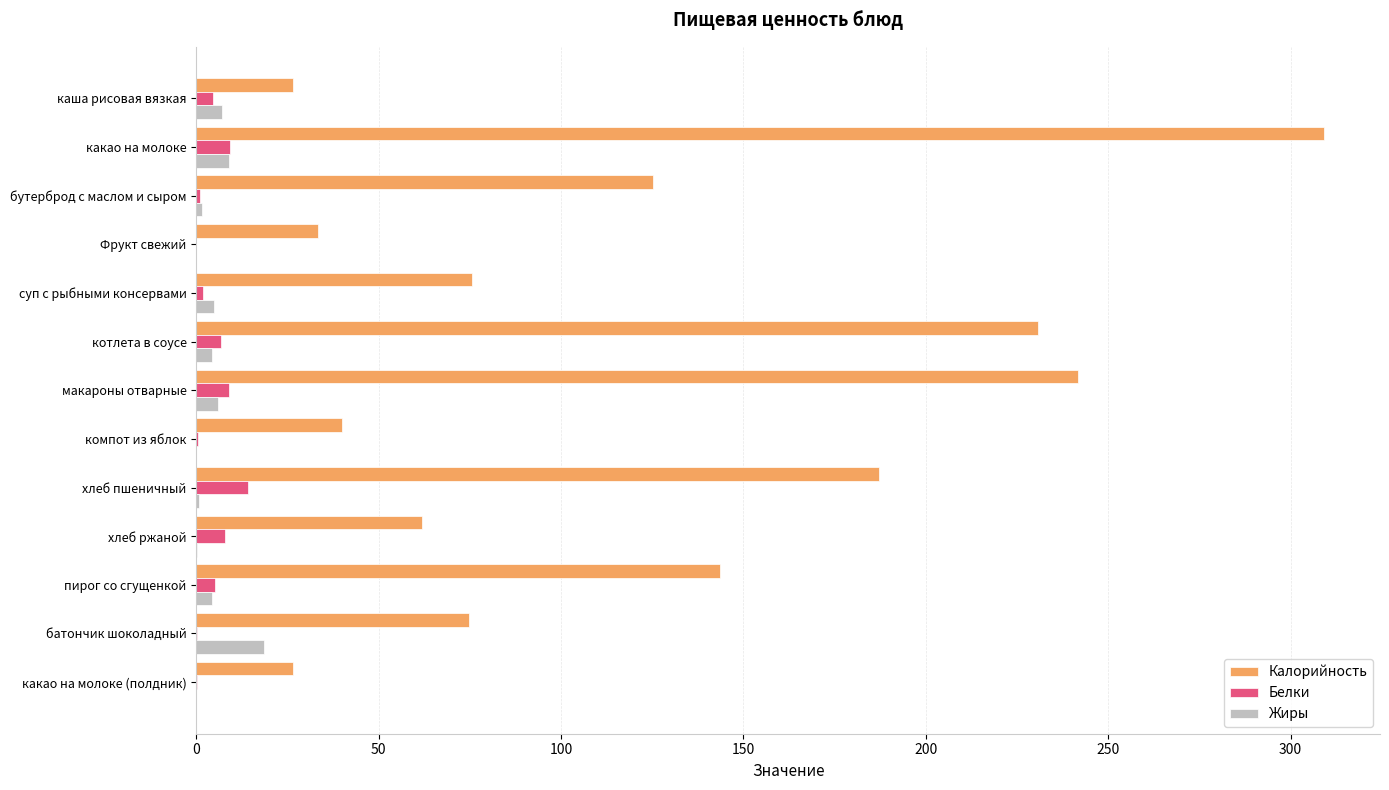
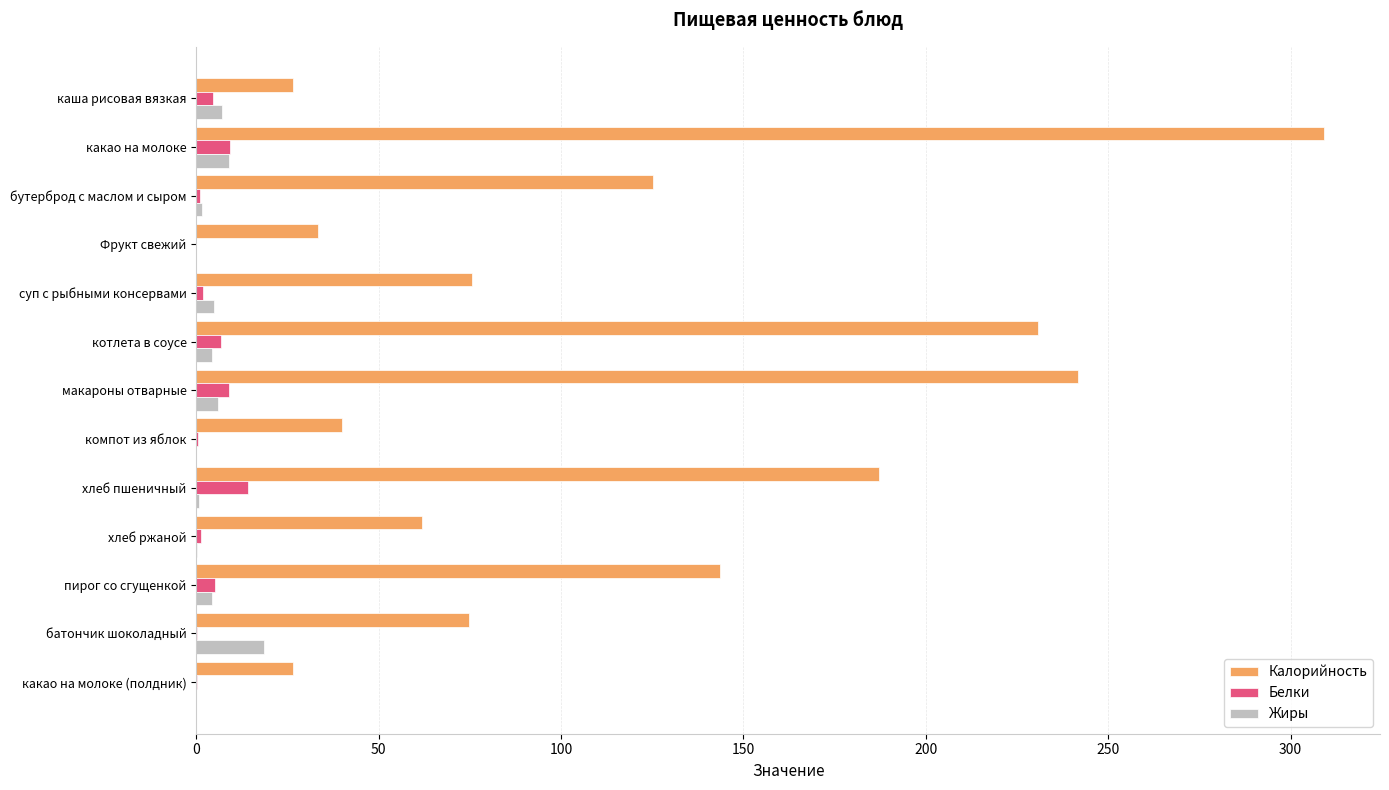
  {
    "Калорийность": {
      "каша рисовая вязкая": 27,
      "какао на молоке": 309,
      "бутерброд с маслом и сыром": 125,
      "Фрукт свежий": 33,
      "суп с рыбными консервами": 76,
      "котлета в соусе": 231,
      "макароны отварные": 242,
      "компот из яблок": 40,
      "хлеб пшеничный": 187,
      "хлеб ржаной": 62,
      "пирог со сгущенкой": 144,
      "батончик шоколадный": 75,
      "какао на молоке (полдник)": 26
    },
    "Белки": {
      "каша рисовая вязкая": 5,
      "какао на молоке": 9,
      "бутерброд с маслом и сыром": 1,
      "суп с рыбными консервами": 2,
      "котлета в соусе": 7,
      "макароны отварные": 9,
      "хлеб пшеничный": 14,
-     "хлеб ржаной": 8,
+     "хлеб ржаной": 1,
      "пирог со сгущенкой": 5
    },
    "Жиры": {
      "каша рисовая вязкая": 7,
      "какао на молоке": 9,
      "бутерброд с маслом и сыром": 2,
      "суп с рыбными консервами": 5,
      "котлета в соусе": 4,
      "макароны отварные": 6,
      "компот из яблок": 0,
      "хлеб пшеничный": 1,
      "пирог со сгущенкой": 4,
      "батончик шоколадный": 19,
      "какао на молоке (полдник)": 0
    }
  }
